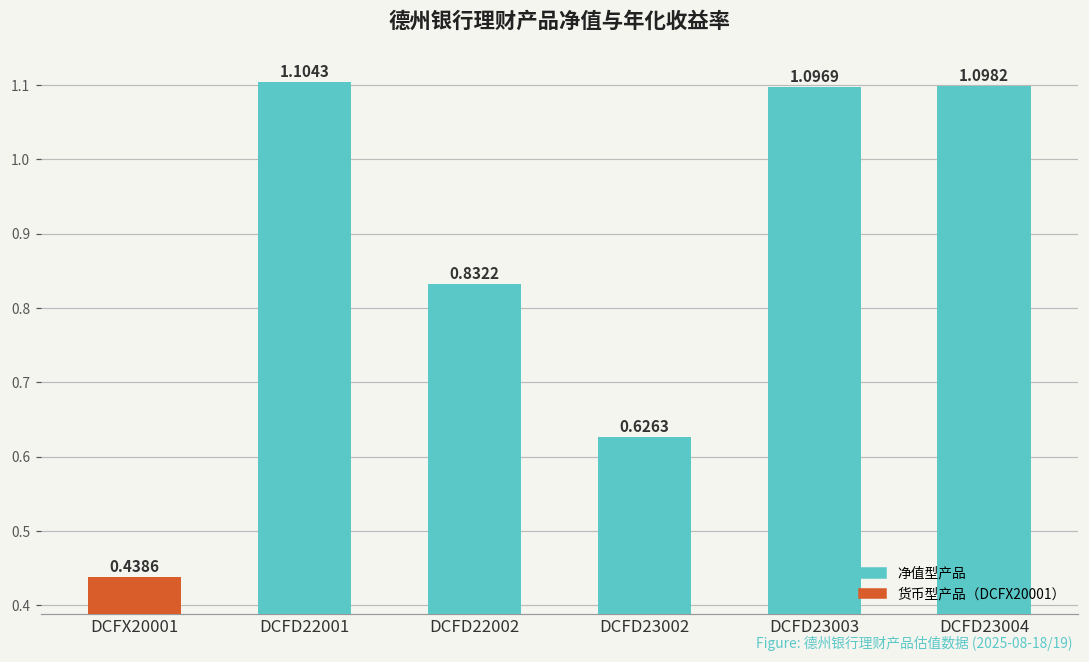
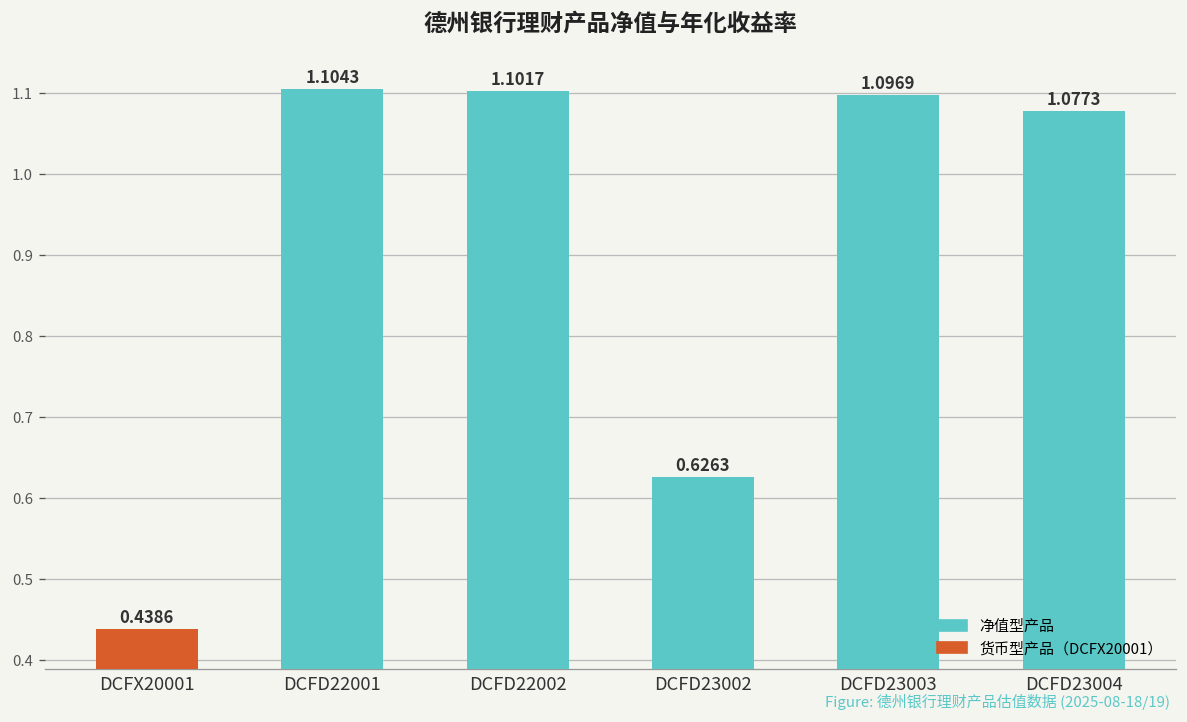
  {
    "DCFX20001": 0.4386,
    "DCFD22001": 1.1043,
-   "DCFD22002": 0.8322,
+   "DCFD22002": 1.1017,
    "DCFD23002": 0.6263,
    "DCFD23003": 1.0969,
-   "DCFD23004": 1.0982
+   "DCFD23004": 1.0773
  }
